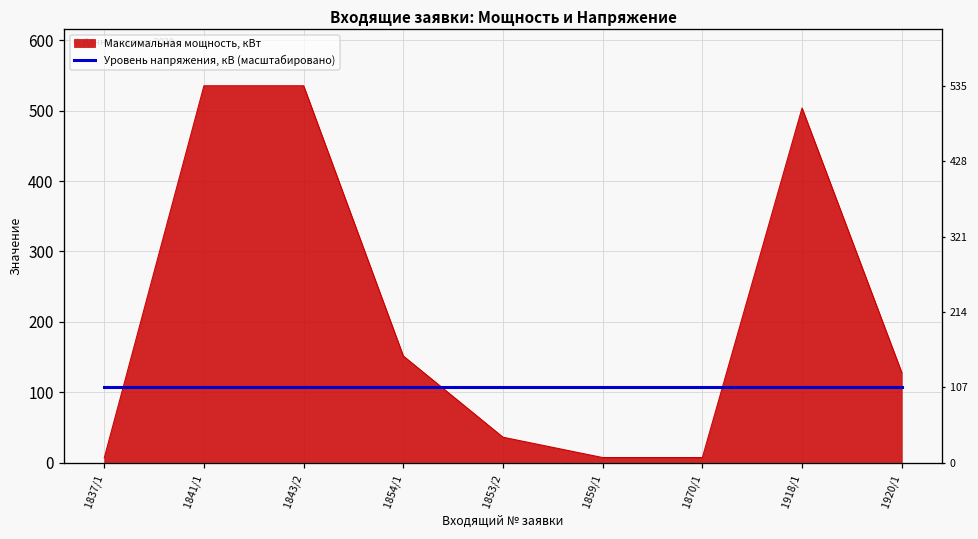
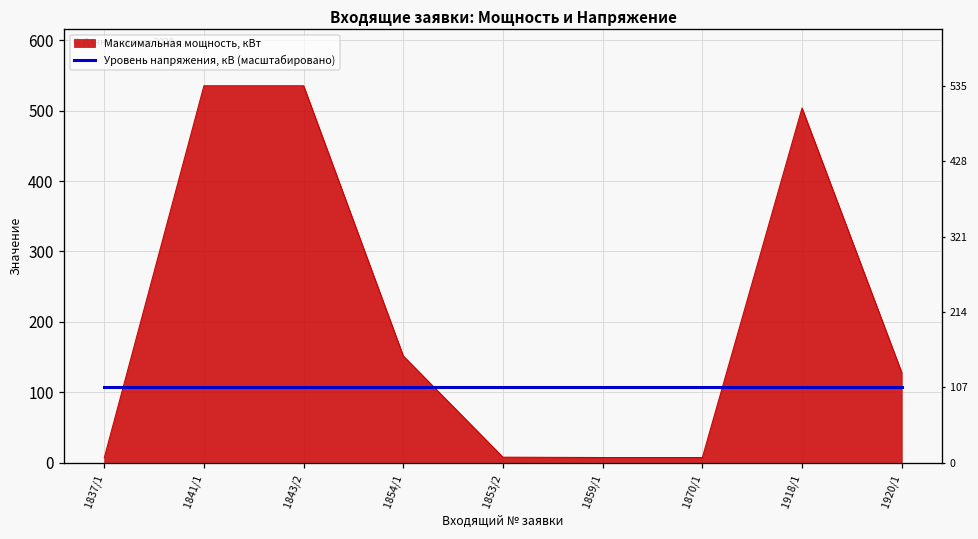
  {
    "Максимальная мощность, кВт": {
      "1837/1": 10,
      "1841/1": 540,
      "1843/2": 540,
      "1854/1": 150,
-     "1853/2": 40,
+     "1853/2": 10,
      "1859/1": 10,
      "1870/1": 10,
      "1918/1": 500,
      "1920/1": 130
    },
    "Уровень напряжения, кВ (масштабировано)": {
      "1837/1": 110,
      "1841/1": 110,
      "1843/2": 110,
      "1854/1": 110,
      "1853/2": 110,
      "1859/1": 110,
      "1870/1": 110,
      "1918/1": 110,
      "1920/1": 110
    }
  }
